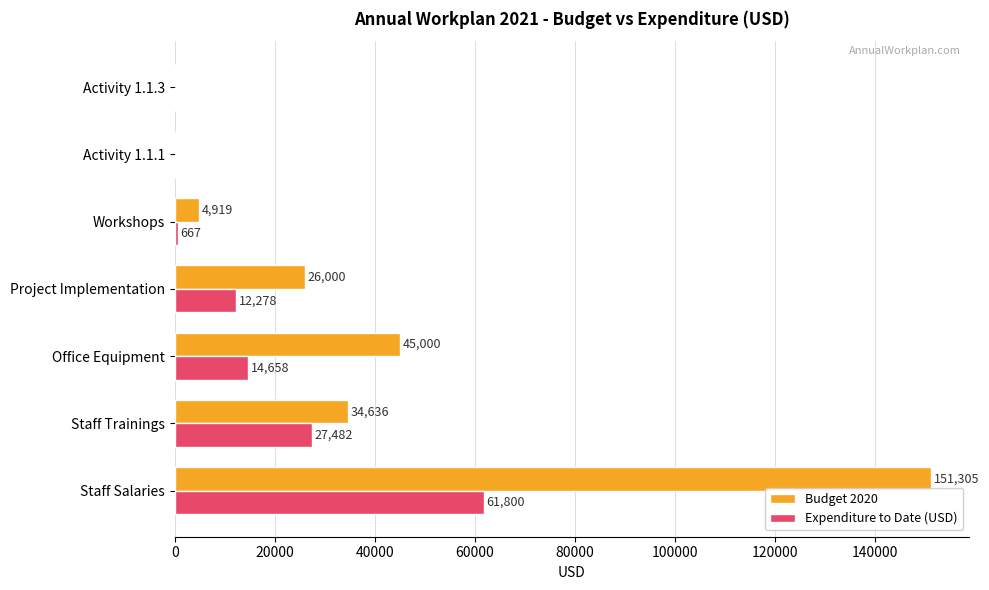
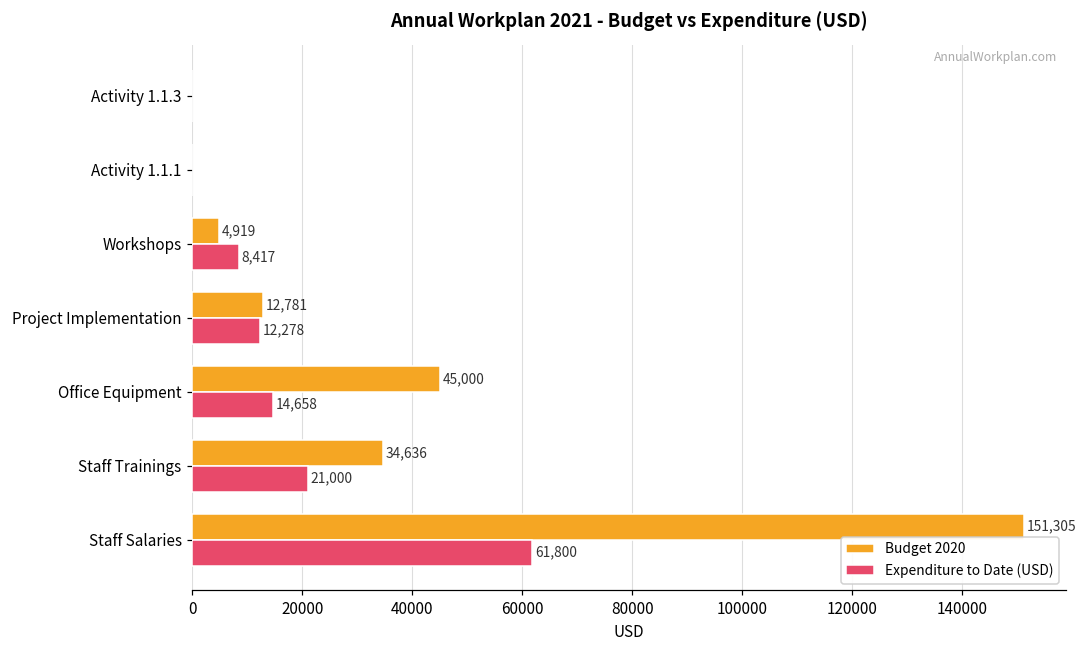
  {
    "Budget 2020": {
      "Workshops": "4,919",
-     "Project Implementation": "26,000",
+     "Project Implementation": "12,781",
      "Office Equipment": "45,000",
      "Staff Trainings": "34,636",
      "Staff Salaries": "151,305"
    },
    "Expenditure to Date (USD)": {
-     "Workshops": "667",
+     "Workshops": "8,417",
      "Project Implementation": "12,278",
      "Office Equipment": "14,658",
-     "Staff Trainings": "27,482",
+     "Staff Trainings": "21,000",
      "Staff Salaries": "61,800"
    }
  }
